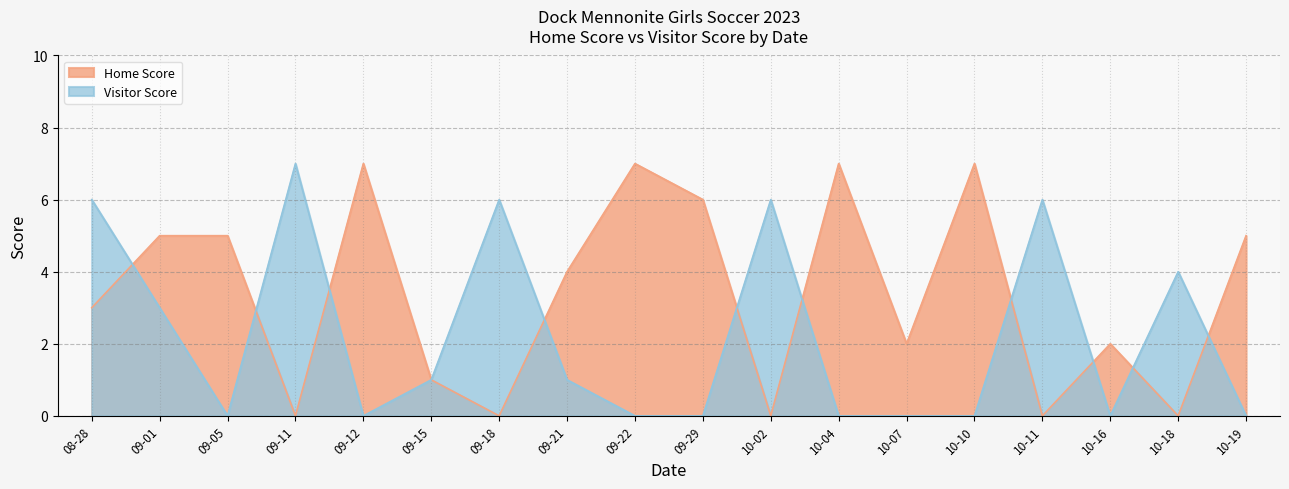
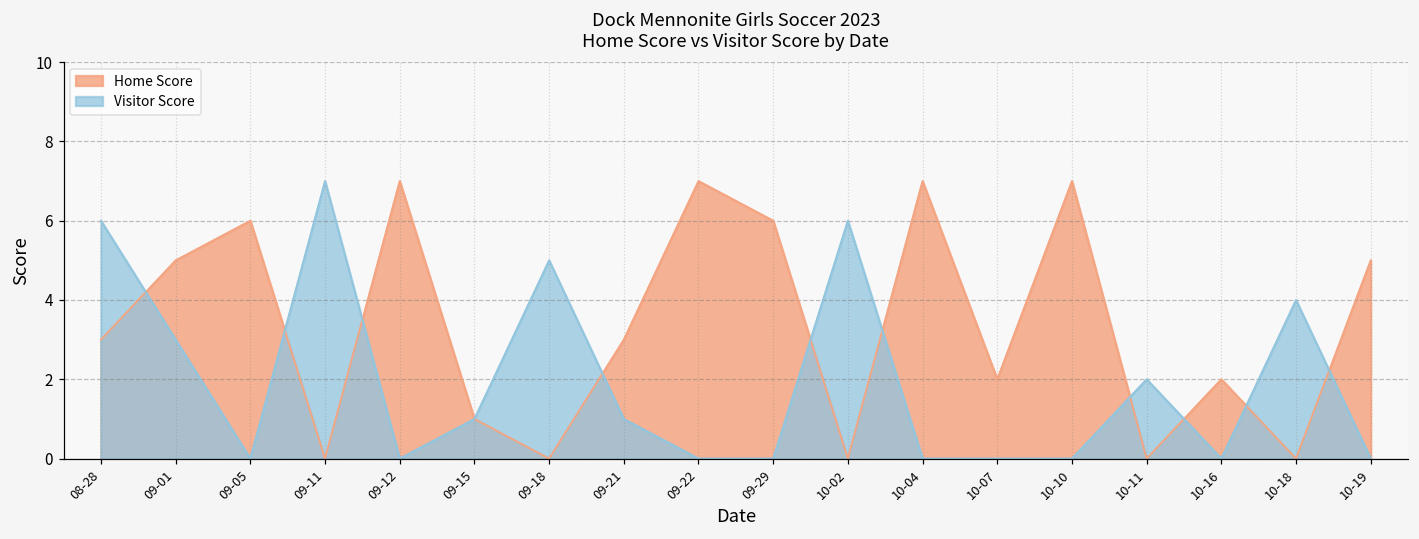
  {
    "Home Score": {
      "08-28": 3,
      "09-01": 5,
-     "09-05": 5,
+     "09-05": 6,
      "09-11": 0,
      "09-12": 7,
      "09-18": 0,
-     "09-21": 4,
+     "09-21": 3,
      "09-22": 7,
      "09-29": 6,
      "10-02": 0,
      "10-04": 7,
      "10-07": 2,
      "10-10": 7,
      "10-11": 0,
      "10-16": 2,
      "10-18": 0,
      "10-19": 5
    },
    "Visitor Score": {
      "08-28": 6,
      "09-01": 3,
      "09-05": 0,
      "09-11": 7,
      "09-12": 0,
-     "09-18": 6,
+     "09-18": 5,
      "09-21": 1,
      "09-22": 0,
      "09-29": 0,
      "10-02": 6,
      "10-04": 0,
      "10-07": 0,
      "10-10": 0,
-     "10-11": 6,
+     "10-11": 2,
      "10-16": 0,
      "10-18": 4,
      "10-19": 0
    }
  }
